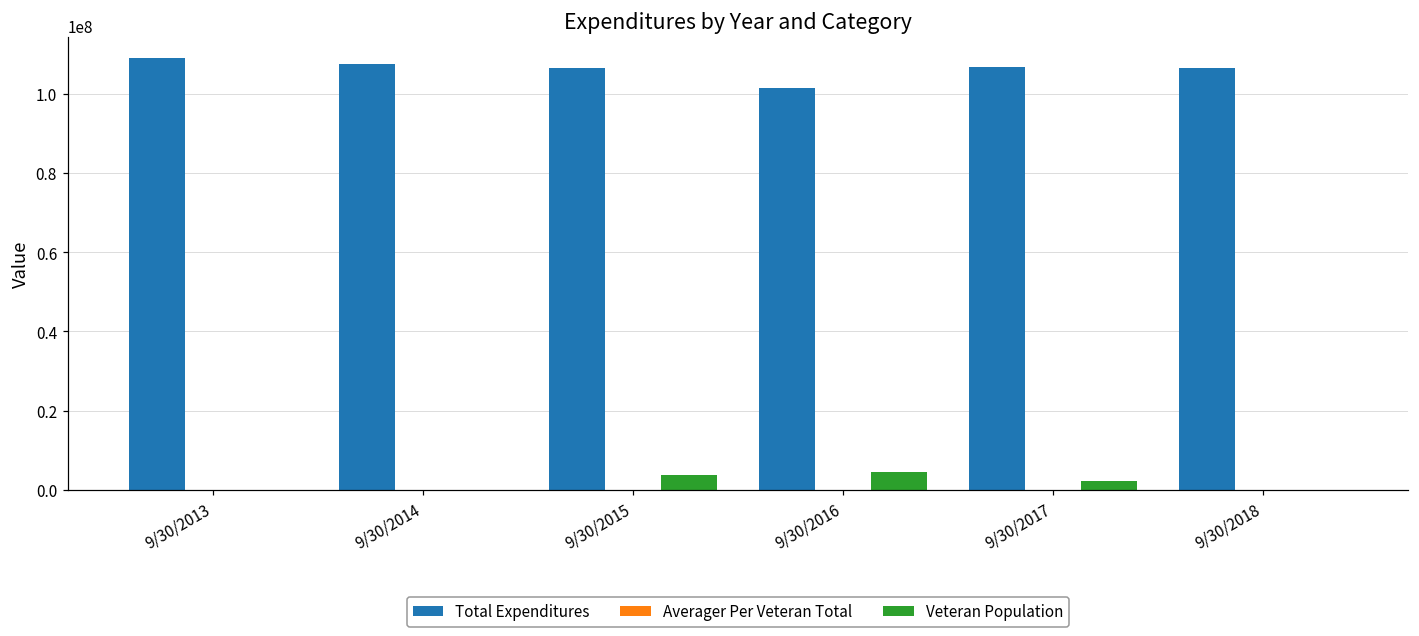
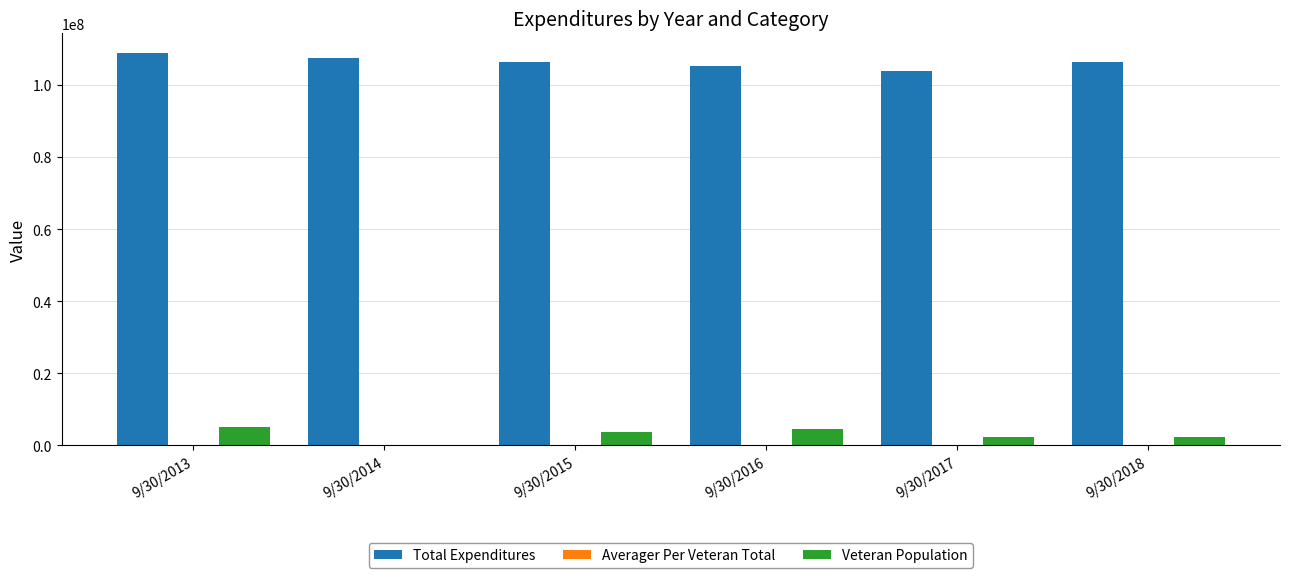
  {
    "Total Expenditures": {
      "9/30/2013": 109000000,
      "9/30/2014": 108000000,
      "9/30/2015": 106000000,
-     "9/30/2016": 101000000,
-     "9/30/2017": 107000000,
+     "9/30/2016": 105000000,
+     "9/30/2017": 104000000,
      "9/30/2018": 106000000
    },
    "Veteran Population": {
-     "9/30/2013": 0,
+     "9/30/2013": 5000000,
      "9/30/2015": 4000000,
      "9/30/2016": 5000000,
      "9/30/2017": 2000000,
-     "9/30/2018": 0
+     "9/30/2018": 2000000
    }
  }
